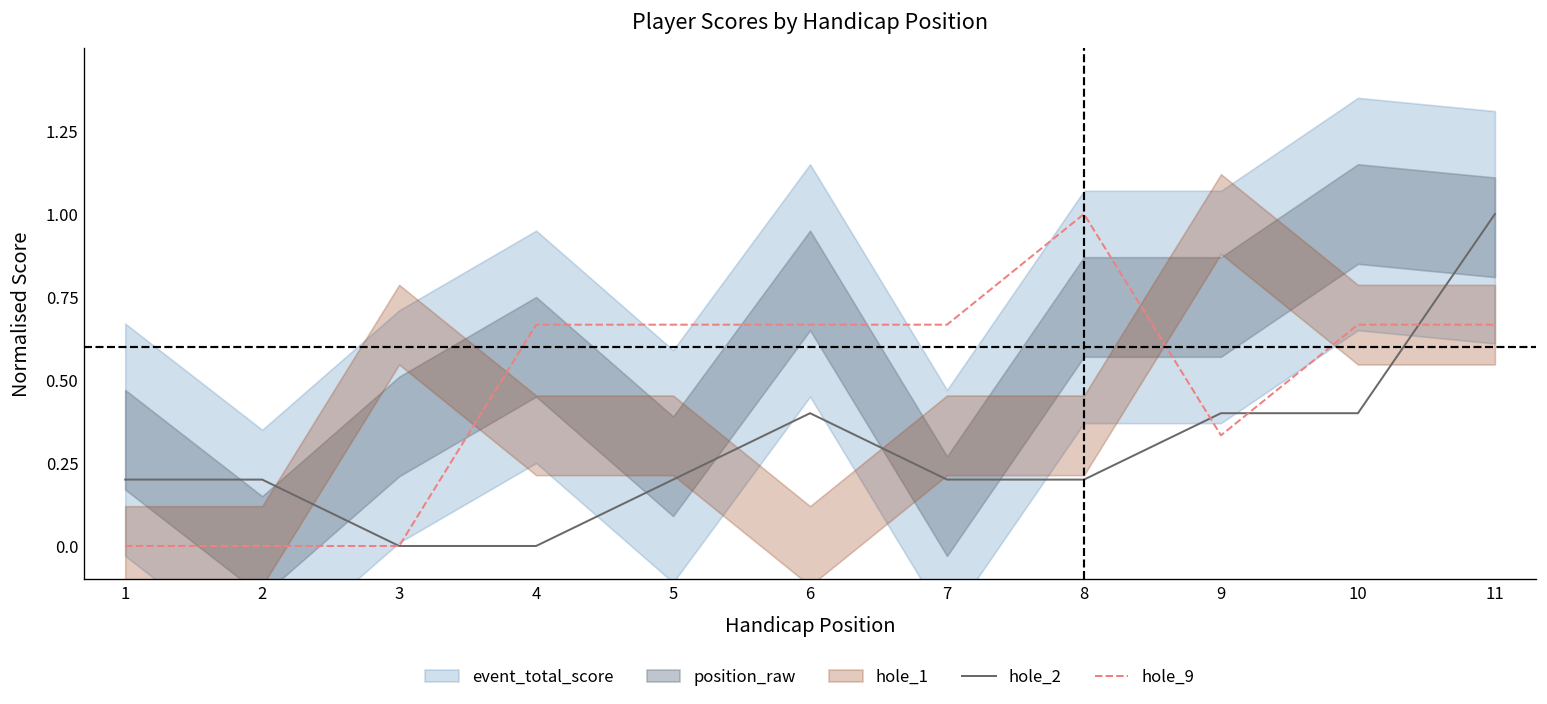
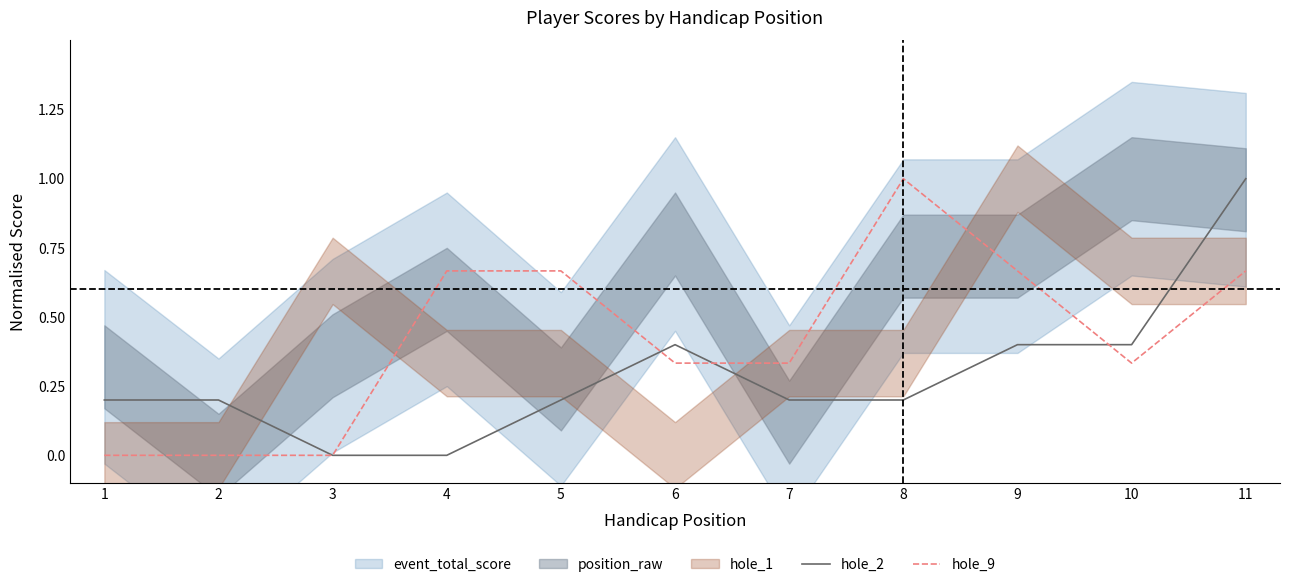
  {
    "hole_9": {
      "1": 0.00,
      "2": 0.00,
      "4": 0.67,
      "5": 0.67,
-     "6": 0.67,
-     "7": 0.67,
+     "6": 0.33,
+     "7": 0.33,
      "8": 1.00,
-     "9": 0.33,
-     "10": 0.67,
+     "9": 0.67,
+     "10": 0.33,
      "11": 0.67
    }
  }
